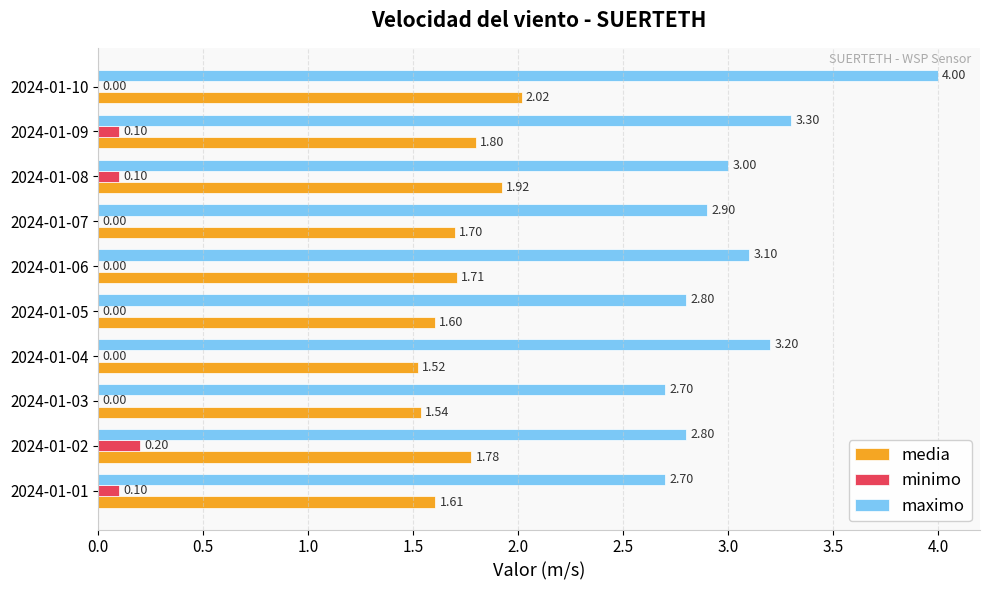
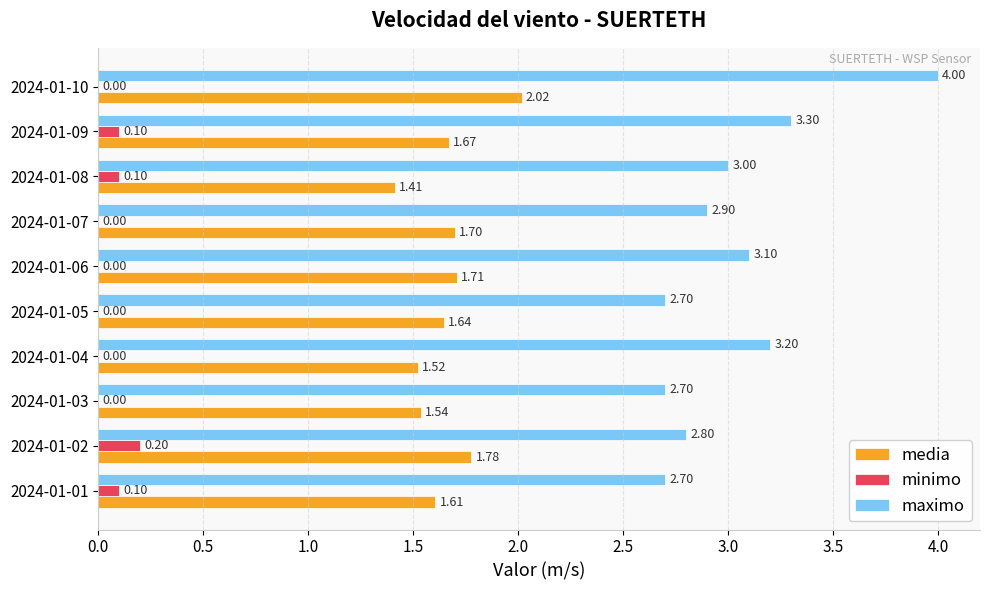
  {
    "media": {
      "2024-01-10": 2.02,
-     "2024-01-09": 1.80,
-     "2024-01-08": 1.92,
+     "2024-01-09": 1.67,
+     "2024-01-08": 1.41,
      "2024-01-07": 1.70,
      "2024-01-06": 1.71,
-     "2024-01-05": 1.60,
+     "2024-01-05": 1.64,
      "2024-01-04": 1.52,
      "2024-01-03": 1.54,
      "2024-01-02": 1.78,
      "2024-01-01": 1.61
    },
    "minimo": {
      "2024-01-10": 0.00,
      "2024-01-09": 0.10,
      "2024-01-08": 0.10,
      "2024-01-07": 0.00,
      "2024-01-06": 0.00,
      "2024-01-05": 0.00,
      "2024-01-04": 0.00,
      "2024-01-03": 0.00,
      "2024-01-02": 0.20,
      "2024-01-01": 0.10
    },
    "maximo": {
      "2024-01-10": 4.00,
      "2024-01-09": 3.30,
      "2024-01-08": 3.00,
      "2024-01-07": 2.90,
      "2024-01-06": 3.10,
-     "2024-01-05": 2.80,
+     "2024-01-05": 2.70,
      "2024-01-04": 3.20,
      "2024-01-03": 2.70,
      "2024-01-02": 2.80,
      "2024-01-01": 2.70
    }
  }
